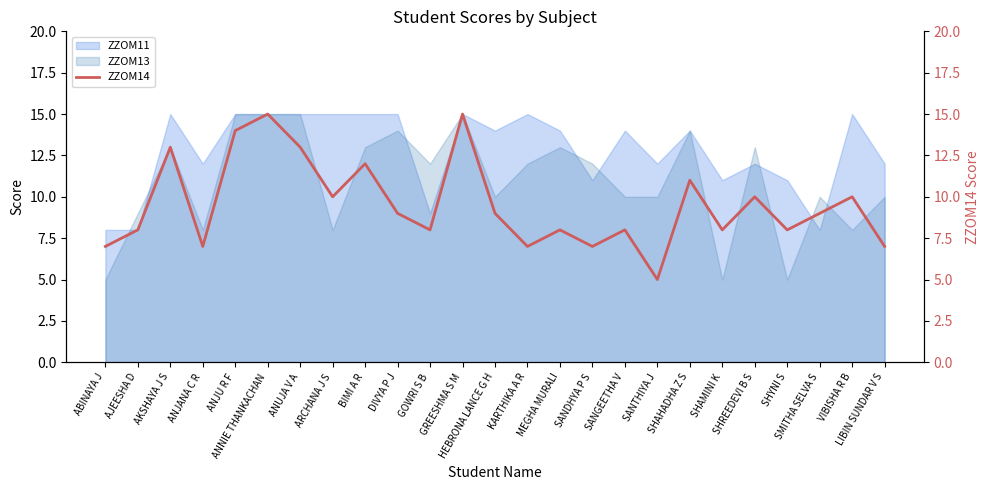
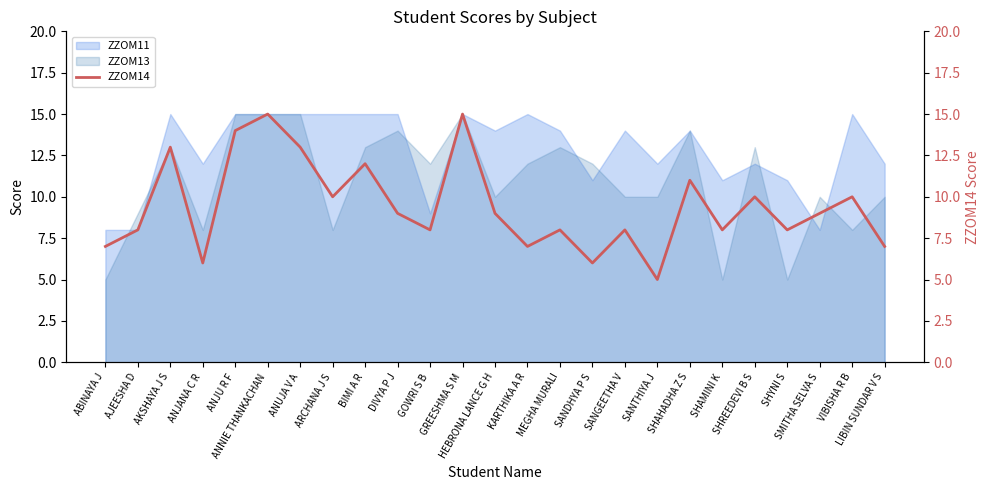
  {
    "ZZOM14": {
      "ABINAYA J": 7,
      "AJEESHA D": 8,
      "AKSHAYA J S": 13,
-     "ANJANA C R": 7,
+     "ANJANA C R": 6,
      "ANJU R F": 14,
      "ANNIE THANKACHAN": 15,
      "ANUJA V A": 13,
      "ARCHANA J S": 10,
      "BIMI A R": 12,
      "DIVYA P J": 9,
      "GOWRI S B": 8,
      "GREESHMA S M": 15,
      "HEBRONA LANCE G H": 9,
      "KARTHIKA A R": 7,
      "MEGHA MURALI": 8,
-     "SANDHYA P S": 7,
+     "SANDHYA P S": 6,
      "SANGEETHA V": 8,
      "SANTHIYA J": 5,
      "SHAHADHA Z S": 11,
      "SHAMINI K": 8,
      "SHREEDEVI B S": 10,
      "SHYNI S": 8,
      "SMITHA SELVA S": 9,
      "VIBISHA R B": 10,
      "LIBIN SUNDAR V S": 7
    }
  }
